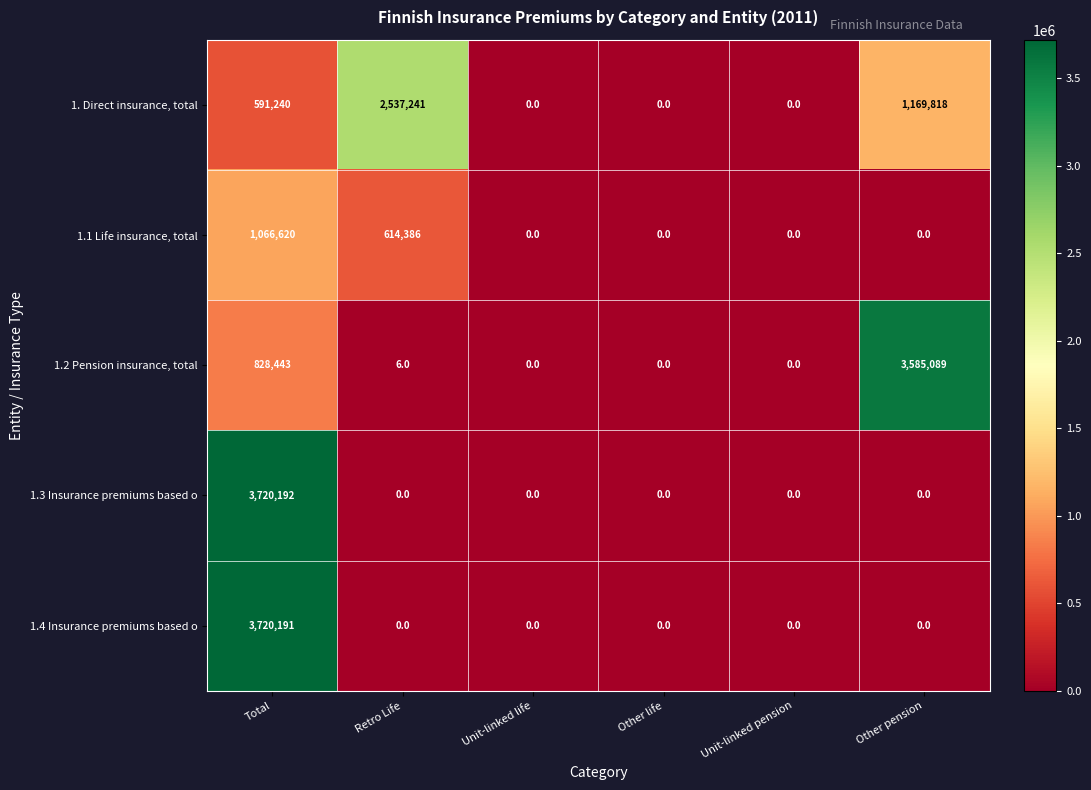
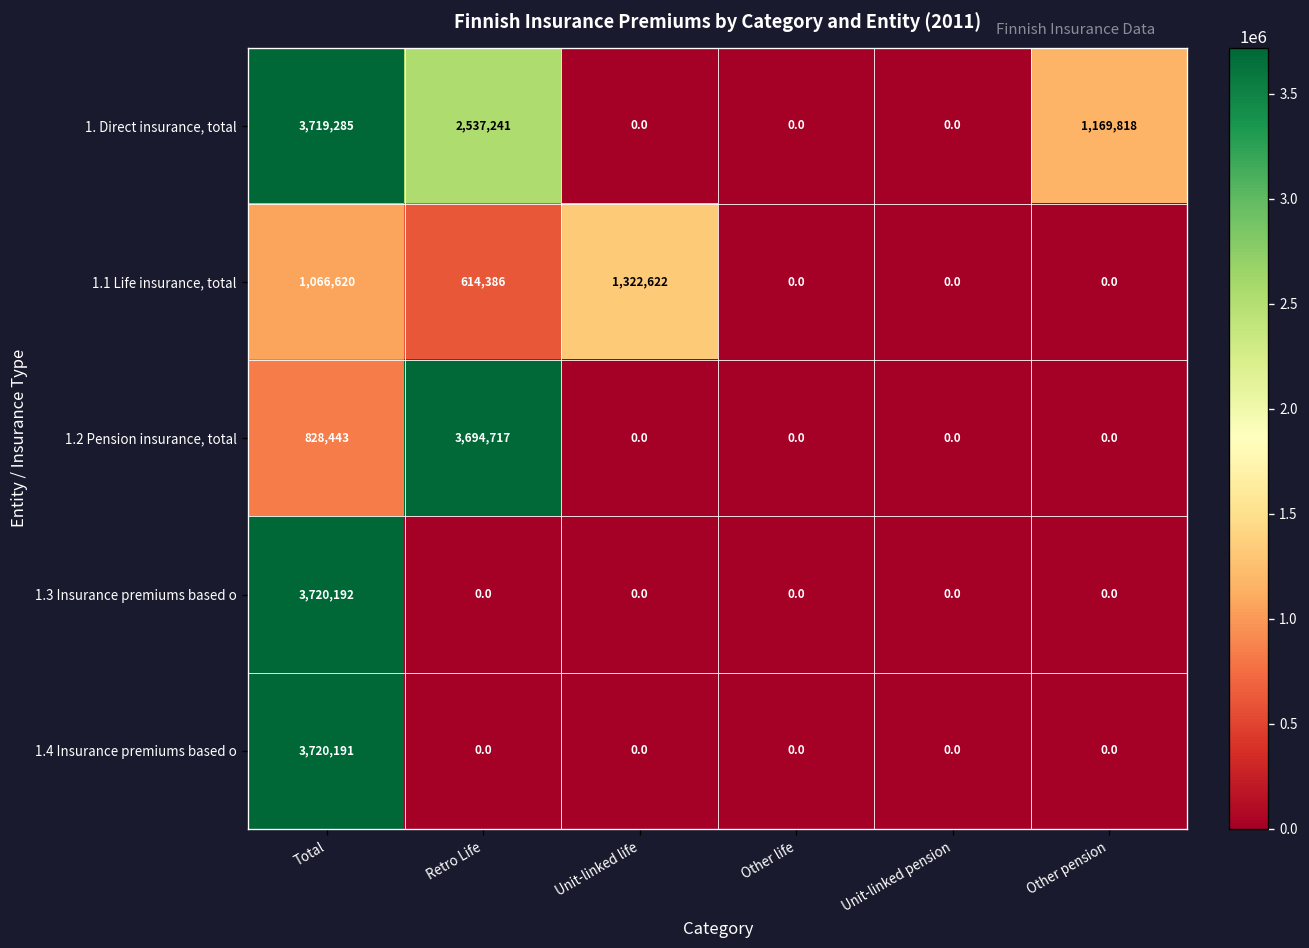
  {
    "1. Direct insurance, total": {
-     "Total": "591,240",
+     "Total": "3,719,285",
      "Retro Life": "2,537,241",
      "Unit-linked life": "0.0",
      "Other life": "0.0",
      "Unit-linked pension": "0.0",
      "Other pension": "1,169,818"
    },
    "1.1 Life insurance, total": {
      "Total": "1,066,620",
      "Retro Life": "614,386",
-     "Unit-linked life": "0.0",
+     "Unit-linked life": "1,322,622",
      "Other life": "0.0",
      "Unit-linked pension": "0.0",
      "Other pension": "0.0"
    },
    "1.2 Pension insurance, total": {
      "Total": "828,443",
-     "Retro Life": "6.0",
+     "Retro Life": "3,694,717",
      "Unit-linked life": "0.0",
      "Other life": "0.0",
      "Unit-linked pension": "0.0",
-     "Other pension": "3,585,089"
+     "Other pension": "0.0"
    },
    "1.3 Insurance premiums based o": {
      "Total": "3,720,192",
      "Retro Life": "0.0",
      "Unit-linked life": "0.0",
      "Other life": "0.0",
      "Unit-linked pension": "0.0",
      "Other pension": "0.0"
    },
    "1.4 Insurance premiums based o": {
      "Total": "3,720,191",
      "Retro Life": "0.0",
      "Unit-linked life": "0.0",
      "Other life": "0.0",
      "Unit-linked pension": "0.0",
      "Other pension": "0.0"
    }
  }
